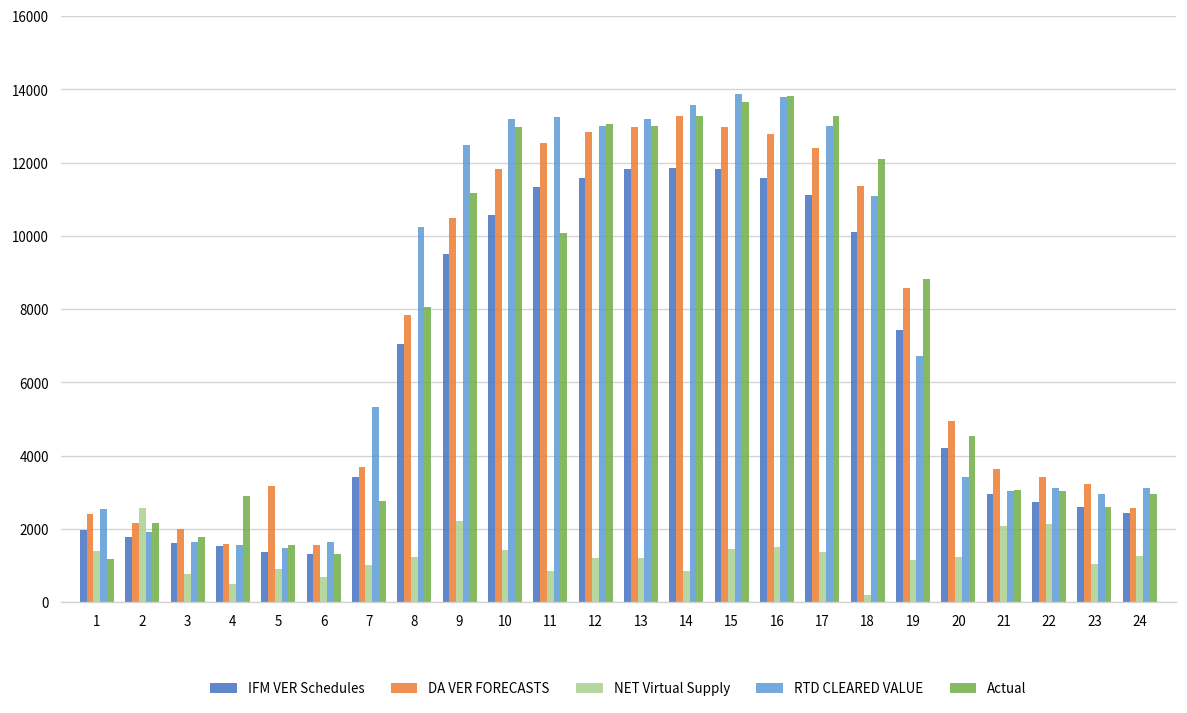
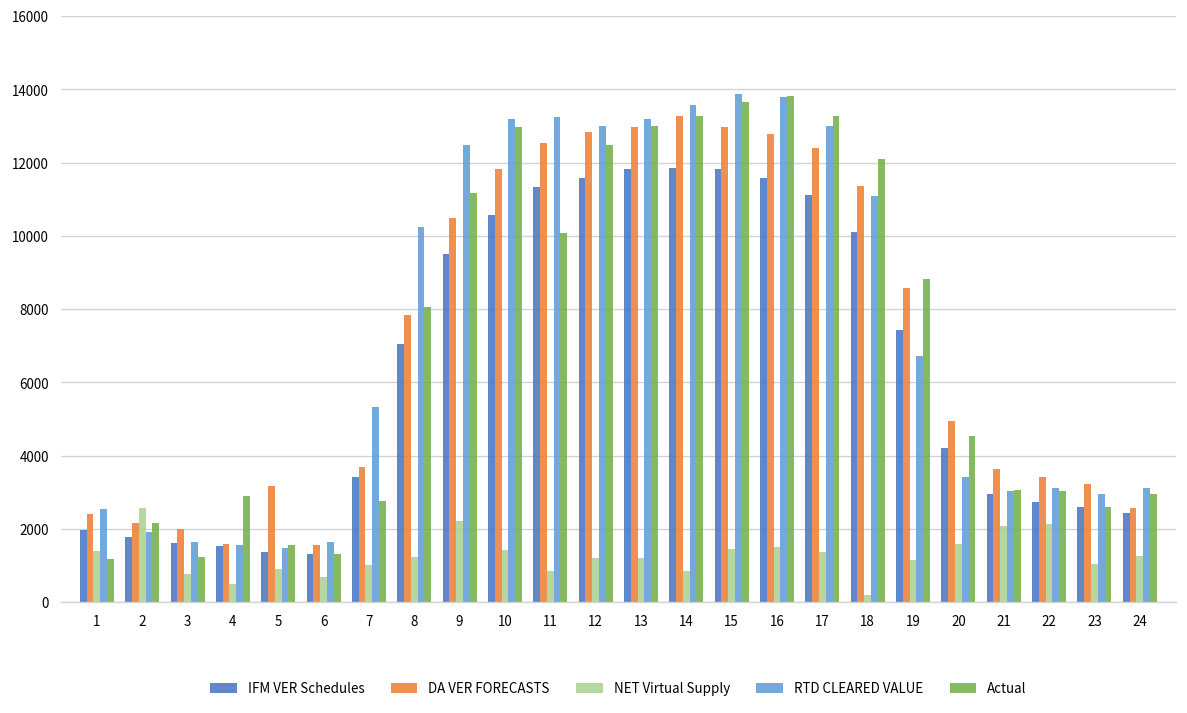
  {
    "DA VER FORECASTS": {
      "1": 2400,
      "2": 2200,
      "3": 2000,
      "4": 1600,
      "5": 3200,
      "6": 1600,
      "7": 3700,
      "8": 7800,
      "9": 10500,
      "10": 11800,
      "11": 12500,
      "12": 12800,
      "13": 13000,
      "14": 13300,
      "15": 13000,
      "16": 12800,
      "17": 12400,
      "18": 11400,
      "19": 8600,
      "20": 4900,
      "21": 3600,
      "22": 3400,
      "23": 3200,
      "24": 2600
    },
    "NET Virtual Supply": {
      "1": 1400,
      "2": 2600,
      "3": 800,
      "4": 500,
      "5": 900,
      "6": 700,
      "7": 1000,
      "8": 1200,
      "9": 2200,
      "10": 1400,
      "11": 800,
      "12": 1200,
      "13": 1200,
      "14": 900,
      "15": 1500,
      "16": 1500,
      "17": 1400,
      "18": 200,
      "19": 1200,
-     "20": 1200,
+     "20": 1600,
      "21": 2100,
      "22": 2100,
      "23": 1000,
      "24": 1300
    },
    "Actual": {
      "1": 1200,
      "2": 2200,
-     "3": 1800,
+     "3": 1200,
      "4": 2900,
      "5": 1600,
      "6": 1300,
      "7": 2800,
      "8": 8100,
      "9": 11200,
      "10": 13000,
      "11": 10100,
-     "12": 13100,
+     "12": 12500,
      "13": 13000,
      "14": 13300,
      "15": 13700,
      "16": 13800,
      "17": 13300,
      "18": 12100,
      "19": 8800,
      "20": 4500,
      "21": 3100,
      "22": 3000,
      "23": 2600,
      "24": 3000
    }
  }
